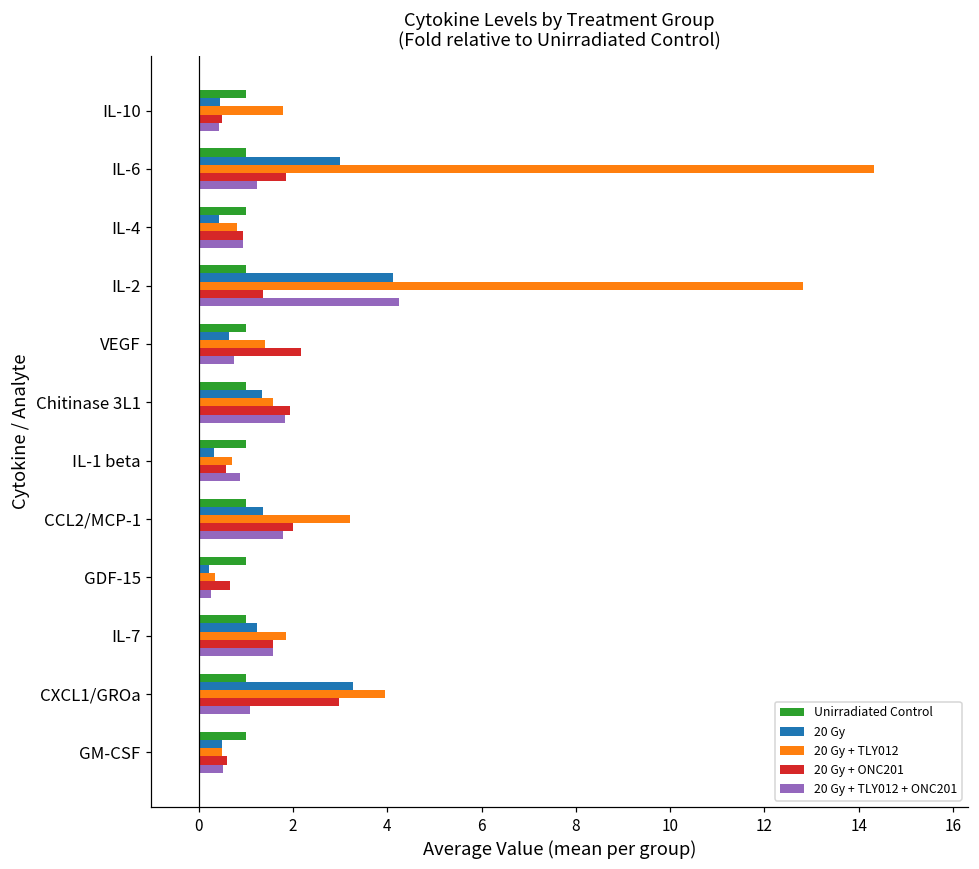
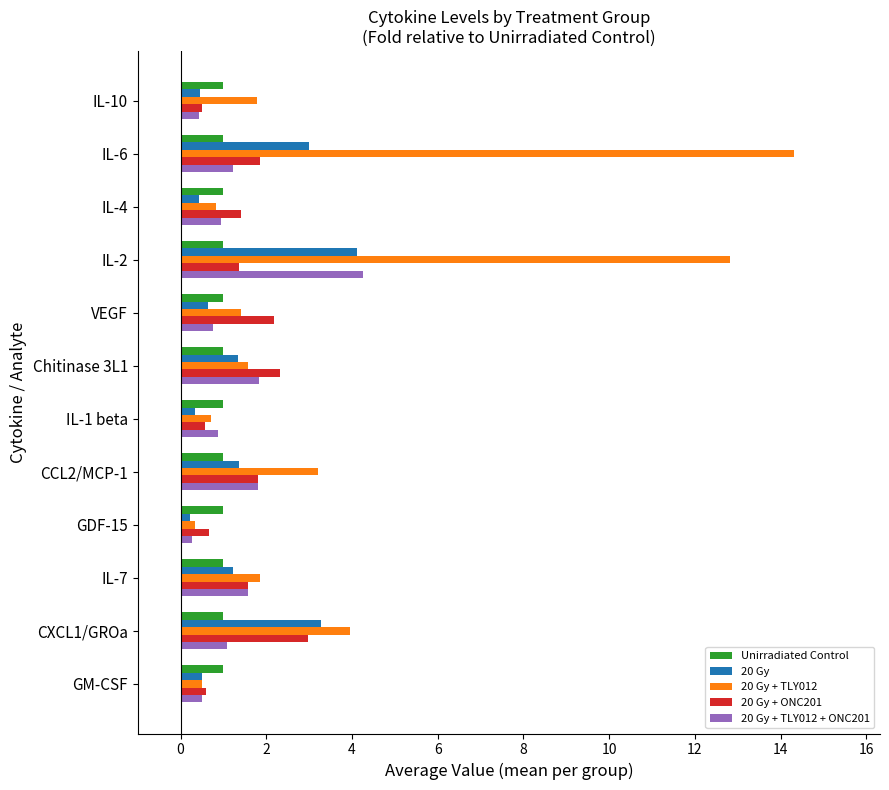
  {
    "Unirradiated Control": {
      "IL-10": 1.0,
      "IL-6": 1.0,
      "IL-4": 1.0,
      "IL-2": 1.0,
      "VEGF": 1.0,
      "Chitinase 3L1": 1.0,
      "IL-1 beta": 1.0,
      "CCL2/MCP-1": 1.0,
      "GDF-15": 1.0,
      "IL-7": 1.0,
      "CXCL1/GROa": 1.0,
      "GM-CSF": 1.0
    },
    "20 Gy": {
      "IL-10": 0.5,
      "IL-6": 3.0,
      "IL-4": 0.4,
      "IL-2": 4.1,
      "VEGF": 0.6,
      "Chitinase 3L1": 1.3,
      "IL-1 beta": 0.3,
      "CCL2/MCP-1": 1.4,
      "GDF-15": 0.2,
      "IL-7": 1.2,
      "CXCL1/GROa": 3.3,
      "GM-CSF": 0.5
    },
    "20 Gy + TLY012": {
      "IL-10": 1.8,
      "IL-6": 14.3,
      "IL-4": 0.8,
      "IL-2": 12.8,
      "VEGF": 1.4,
      "Chitinase 3L1": 1.6,
      "IL-1 beta": 0.7,
      "CCL2/MCP-1": 3.2,
      "GDF-15": 0.3,
      "IL-7": 1.9,
      "CXCL1/GROa": 4.0,
      "GM-CSF": 0.5
    },
    "20 Gy + ONC201": {
      "IL-10": 0.5,
      "IL-6": 1.8,
-     "IL-4": 0.9,
+     "IL-4": 1.4,
      "IL-2": 1.4,
      "VEGF": 2.2,
-     "Chitinase 3L1": 1.9,
+     "Chitinase 3L1": 2.3,
      "IL-1 beta": 0.6,
-     "CCL2/MCP-1": 2.0,
+     "CCL2/MCP-1": 1.8,
      "GDF-15": 0.7,
      "IL-7": 1.6,
      "CXCL1/GROa": 3.0,
      "GM-CSF": 0.6
    },
    "20 Gy + TLY012 + ONC201": {
      "IL-10": 0.4,
      "IL-6": 1.2,
      "IL-4": 0.9,
      "IL-2": 4.2,
      "VEGF": 0.8,
      "Chitinase 3L1": 1.8,
      "IL-1 beta": 0.9,
      "CCL2/MCP-1": 1.8,
      "GDF-15": 0.3,
      "IL-7": 1.6,
      "CXCL1/GROa": 1.1,
      "GM-CSF": 0.5
    }
  }
